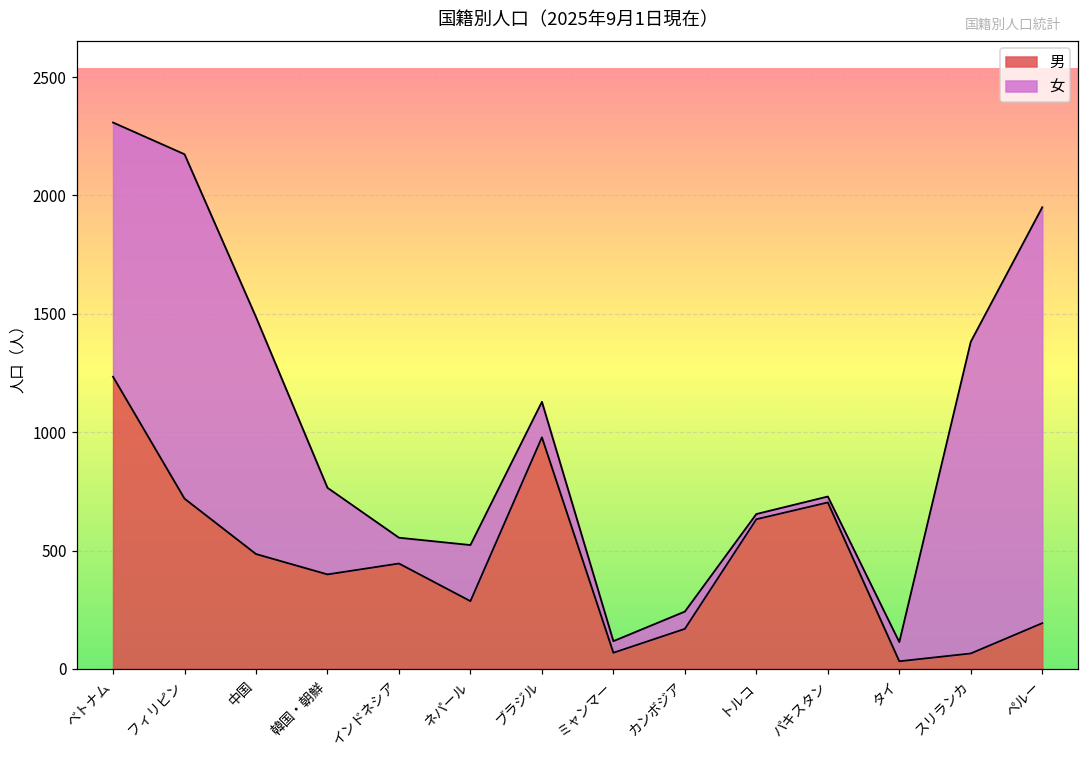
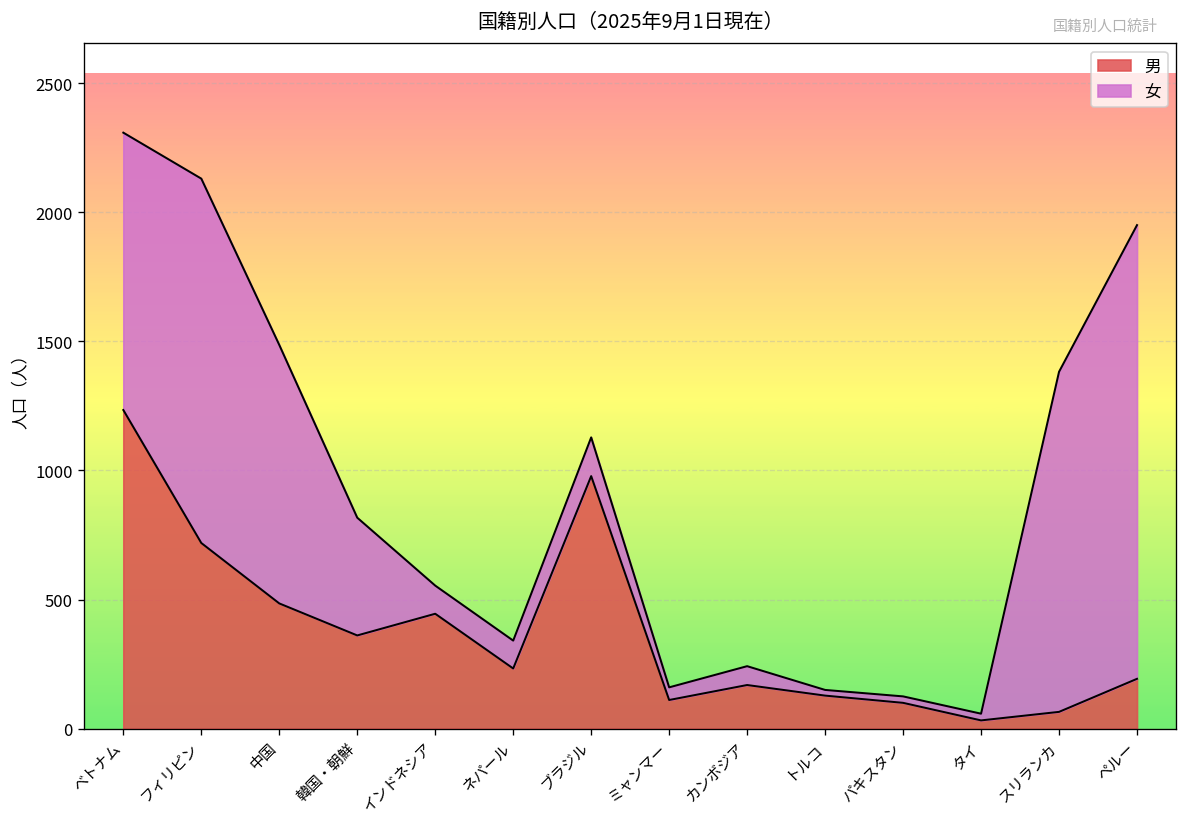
  {
    "男": {
      "ベトナム": 1230,
      "フィリピン": 720,
      "中国": 490,
-     "韓国・朝鮮": 400,
+     "韓国・朝鮮": 360,
      "インドネシア": 450,
-     "ネパール": 290,
+     "ネパール": 230,
      "ブラジル": 980,
-     "ミャンマー": 70,
+     "ミャンマー": 110,
      "カンボジア": 170,
-     "トルコ": 630,
-     "パキスタン": 700,
+     "トルコ": 130,
+     "パキスタン": 100,
      "タイ": 30,
      "スリランカ": 70,
      "ペルー": 190
    },
    "女": {
      "ベトナム": 1070,
-     "フィリピン": 1460,
+     "フィリピン": 1410,
      "中国": 1000,
-     "韓国・朝鮮": 370,
+     "韓国・朝鮮": 460,
      "インドネシア": 110,
-     "ネパール": 240,
+     "ネパール": 110,
      "ブラジル": 150,
      "ミャンマー": 50,
      "カンボジア": 70,
      "トルコ": 20,
      "パキスタン": 30,
-     "タイ": 80,
+     "タイ": 30,
      "スリランカ": 1320,
      "ペルー": 1760
    }
  }
